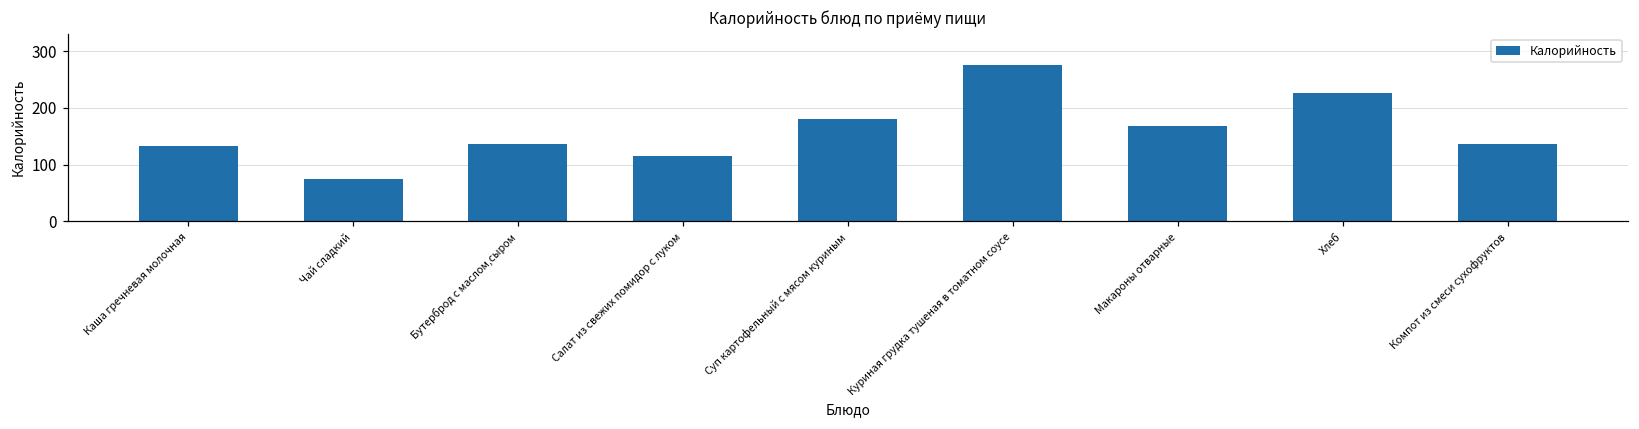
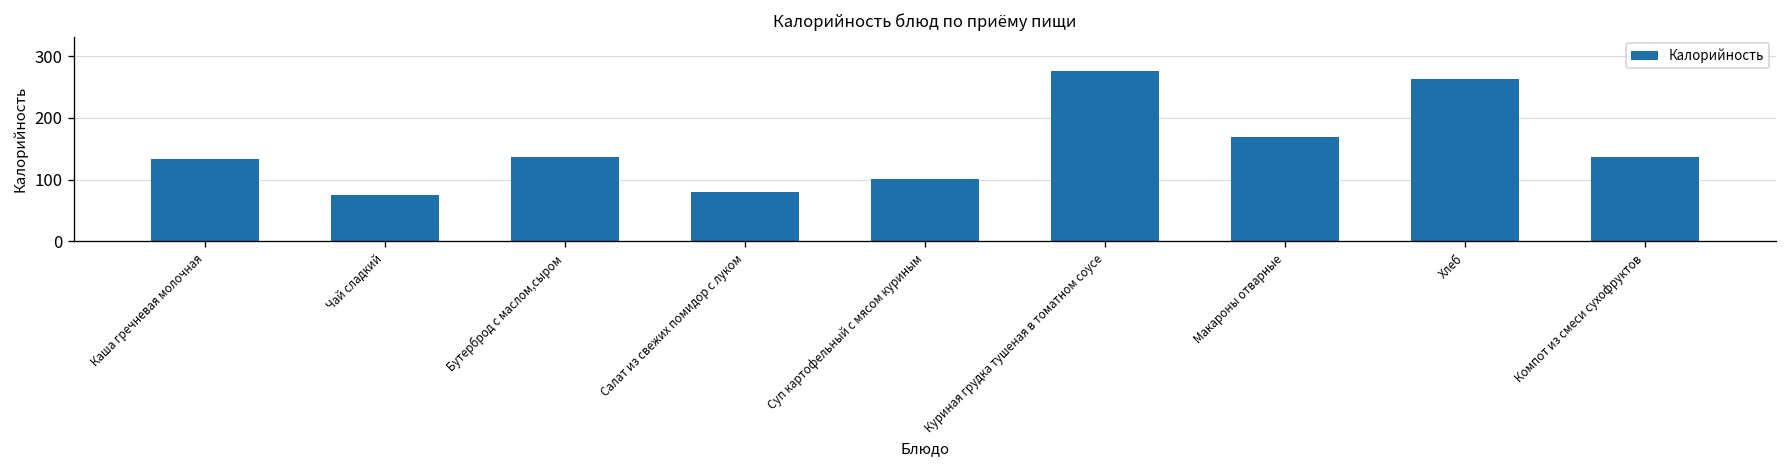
  {
    "Каша гречневая молочная": 130,
    "Чай сладкий": 80,
    "Бутерброд с маслом,сыром": 140,
-   "Салат из свежих помидор с луком": 110,
-   "Суп картофельный с мясом куриным": 180,
+   "Салат из свежих помидор с луком": 80,
+   "Суп картофельный с мясом куриным": 100,
    "Куриная грудка тушеная в томатном соусе": 280,
    "Макароны отварные": 170,
-   "Хлеб": 230,
+   "Хлеб": 260,
    "Компот из смеси сухофруктов": 140
  }
